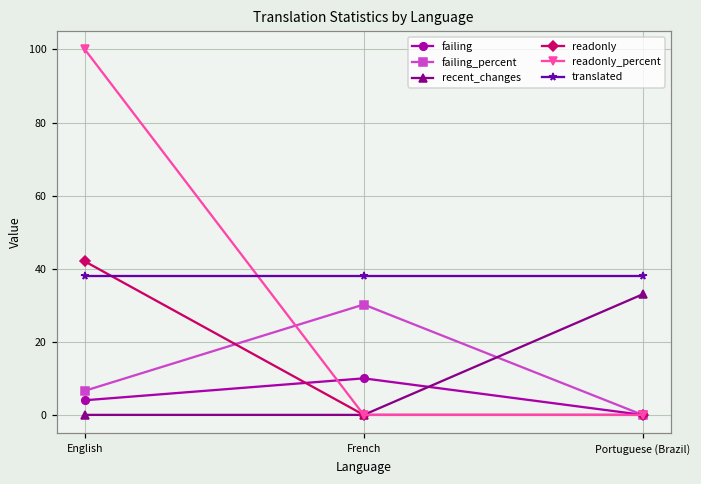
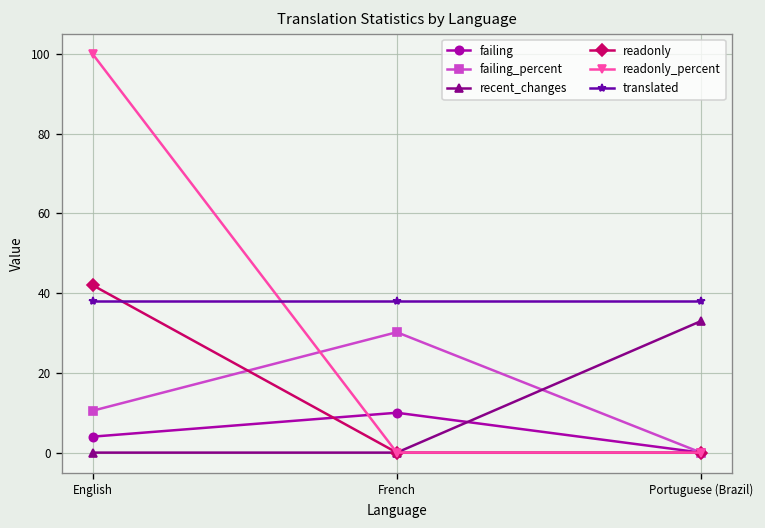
  {
    "failing_percent": {
-     "English": 7,
+     "English": 11,
      "French": 30
    },
    "readonly": {
      "English": 42
    },
    "readonly_percent": {
      "English": 100
    }
  }
